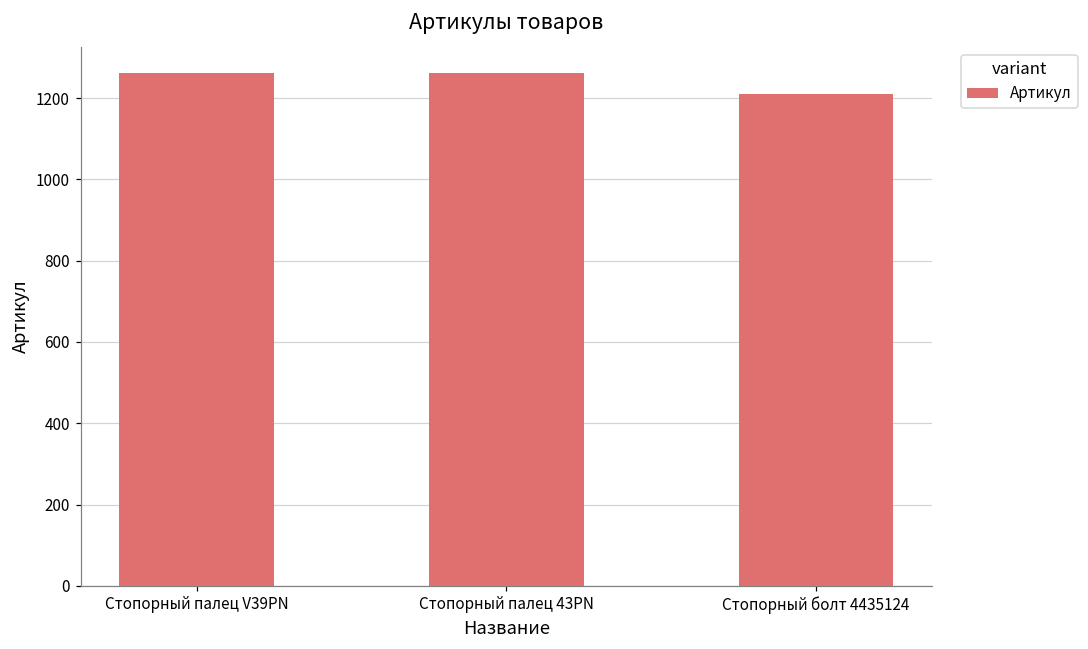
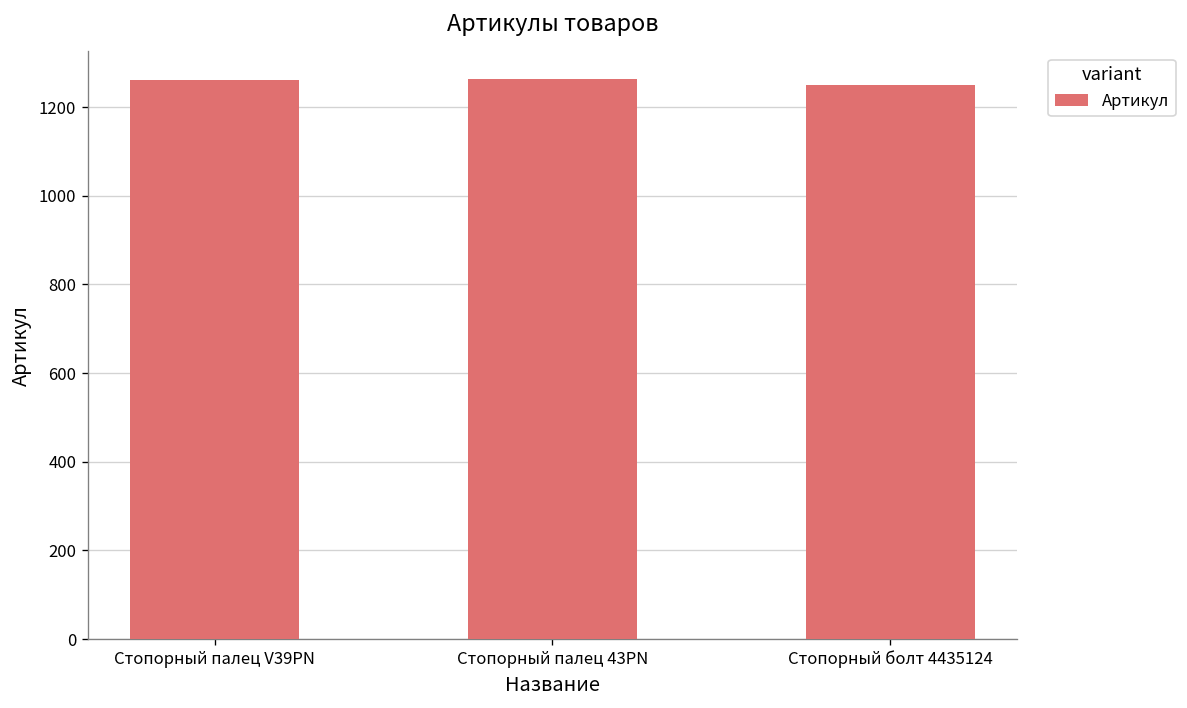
  {
    "Стопорный палец V39PN": 1260,
    "Стопорный палец 43PN": 1260,
-   "Стопорный болт 4435124": 1210
+   "Стопорный болт 4435124": 1250
  }
